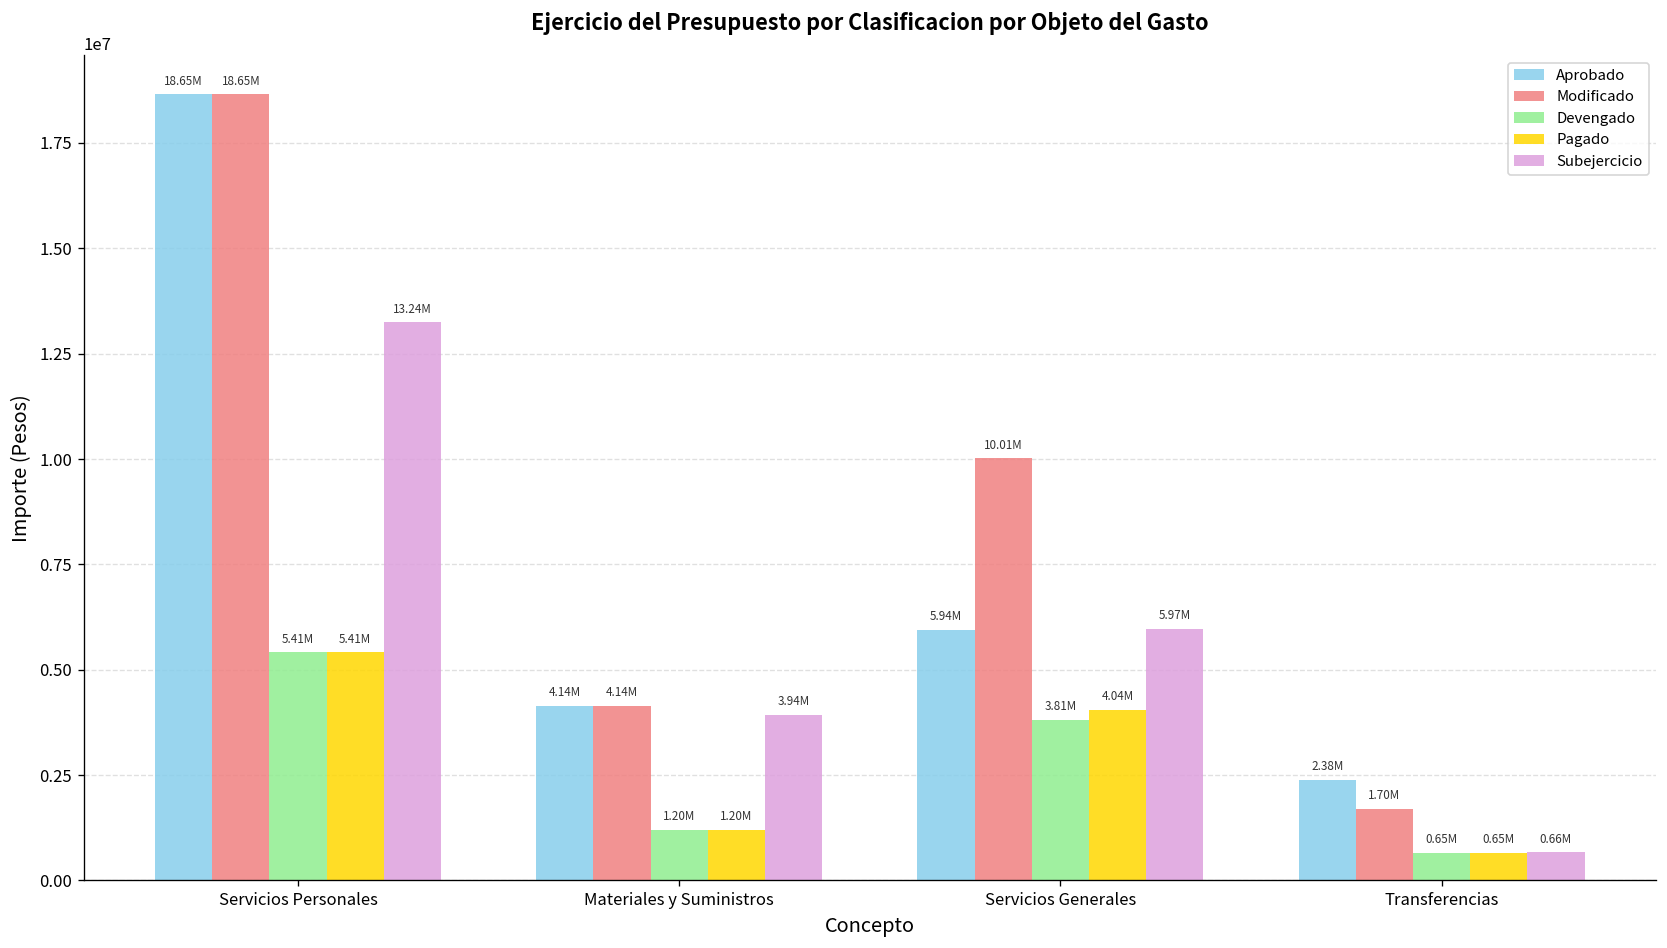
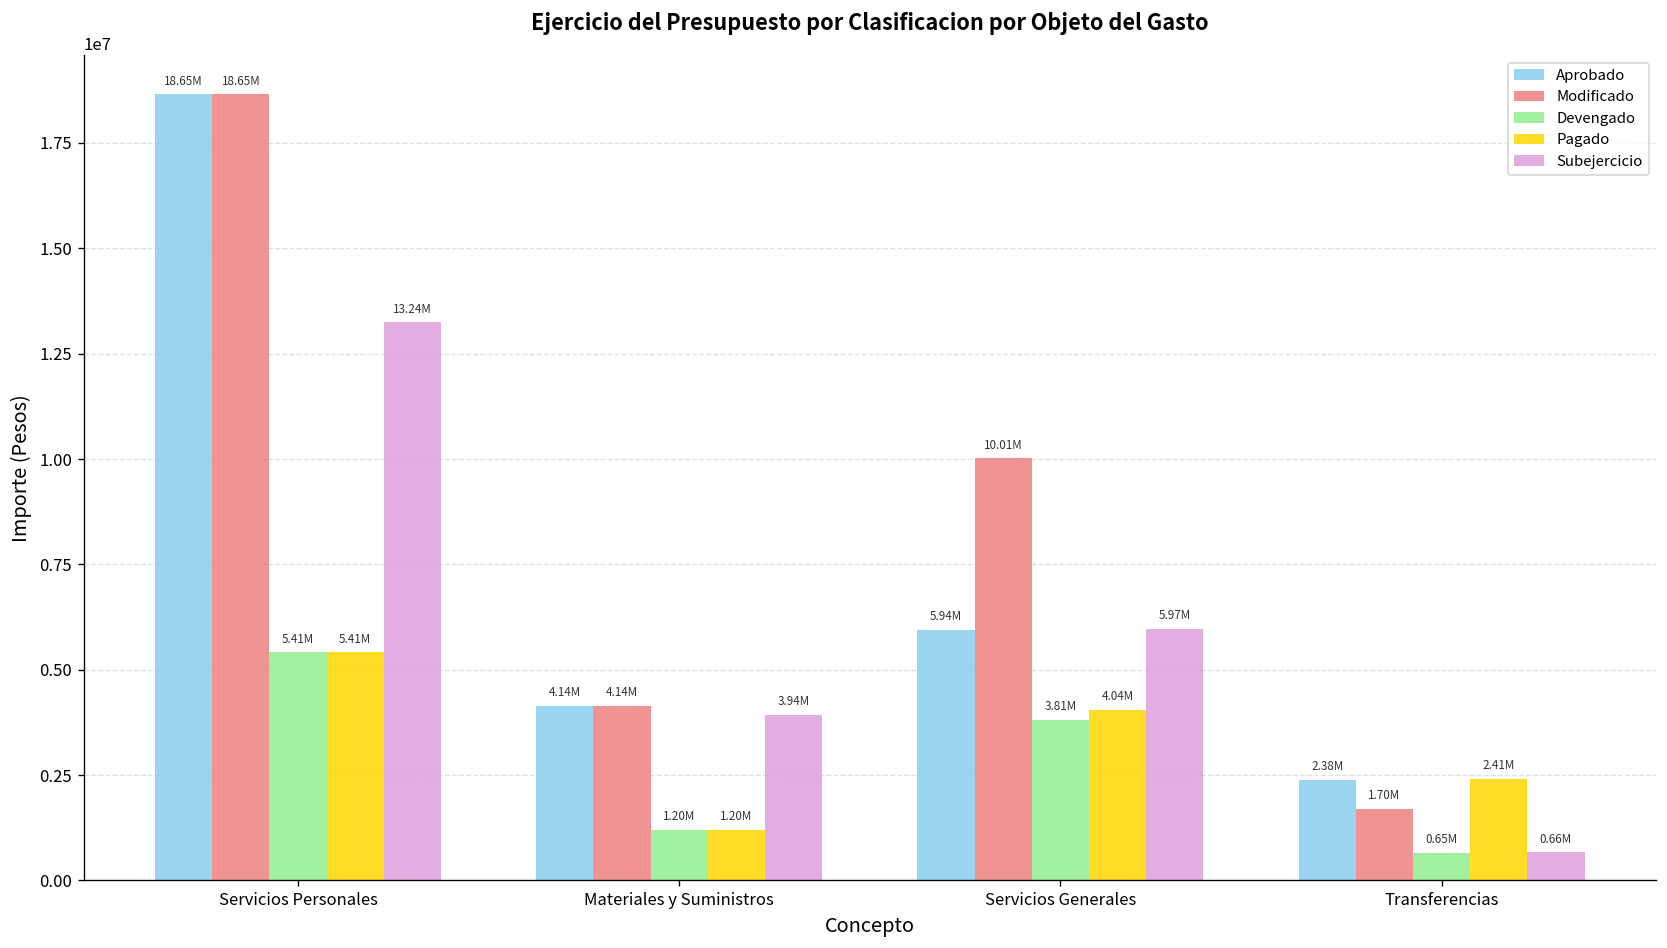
  {
    "Aprobado": {
      "Servicios Personales": "18.65M",
      "Materiales y Suministros": "4.14M",
      "Servicios Generales": "5.94M",
      "Transferencias": "2.38M"
    },
    "Modificado": {
      "Servicios Personales": "18.65M",
      "Materiales y Suministros": "4.14M",
      "Servicios Generales": "10.01M",
      "Transferencias": "1.70M"
    },
    "Devengado": {
      "Servicios Personales": "5.41M",
      "Materiales y Suministros": "1.20M",
      "Servicios Generales": "3.81M",
      "Transferencias": "0.65M"
    },
    "Pagado": {
      "Servicios Personales": "5.41M",
      "Materiales y Suministros": "1.20M",
      "Servicios Generales": "4.04M",
-     "Transferencias": "0.65M"
+     "Transferencias": "2.41M"
    },
    "Subejercicio": {
      "Servicios Personales": "13.24M",
      "Materiales y Suministros": "3.94M",
      "Servicios Generales": "5.97M",
      "Transferencias": "0.66M"
    }
  }
